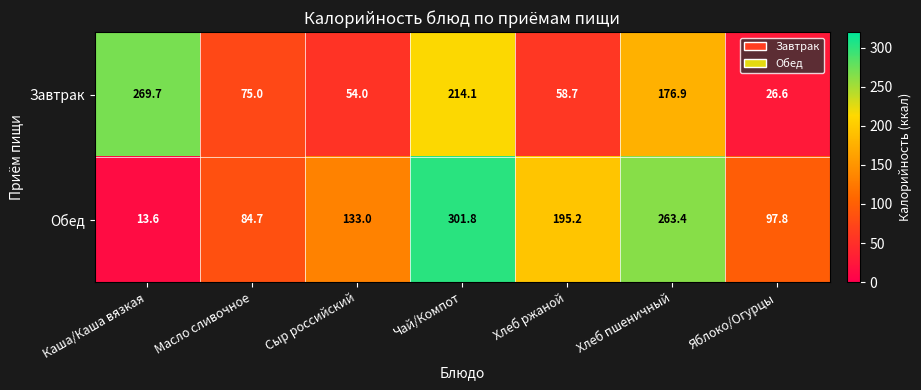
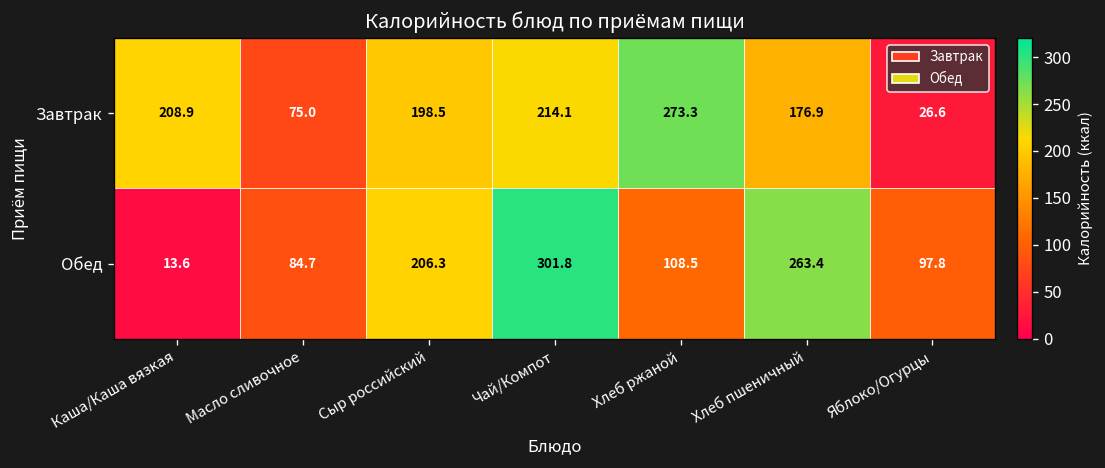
  {
    "Завтрак": {
-     "Каша/Каша вязкая": 269.7,
+     "Каша/Каша вязкая": 208.9,
      "Масло сливочное": 75.0,
-     "Сыр российский": 54.0,
+     "Сыр российский": 198.5,
      "Чай/Компот": 214.1,
-     "Хлеб ржаной": 58.7,
+     "Хлеб ржаной": 273.3,
      "Хлеб пшеничный": 176.9,
      "Яблоко/Огурцы": 26.6
    },
    "Обед": {
      "Каша/Каша вязкая": 13.6,
      "Масло сливочное": 84.7,
-     "Сыр российский": 133.0,
+     "Сыр российский": 206.3,
      "Чай/Компот": 301.8,
-     "Хлеб ржаной": 195.2,
+     "Хлеб ржаной": 108.5,
      "Хлеб пшеничный": 263.4,
      "Яблоко/Огурцы": 97.8
    }
  }
